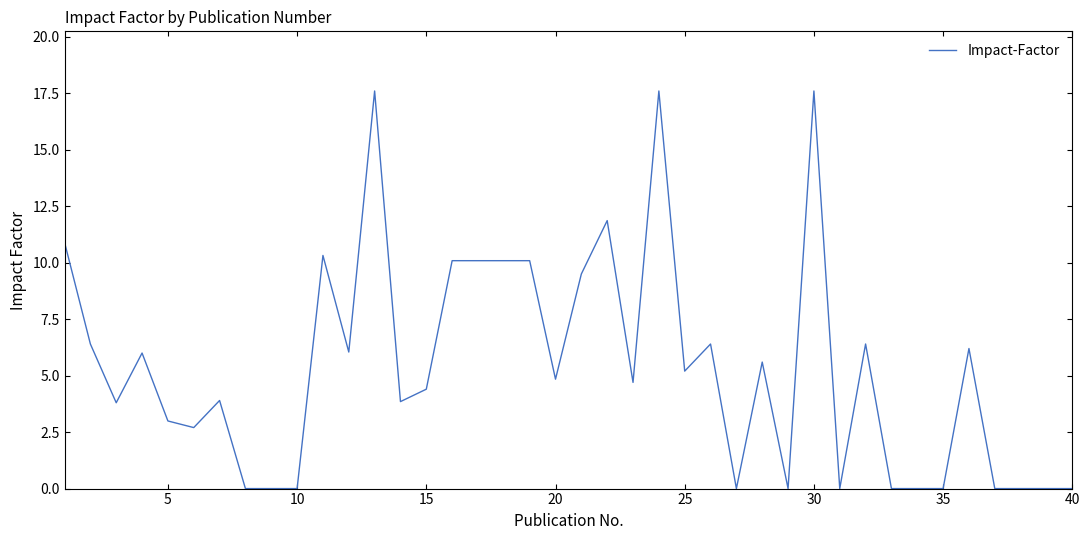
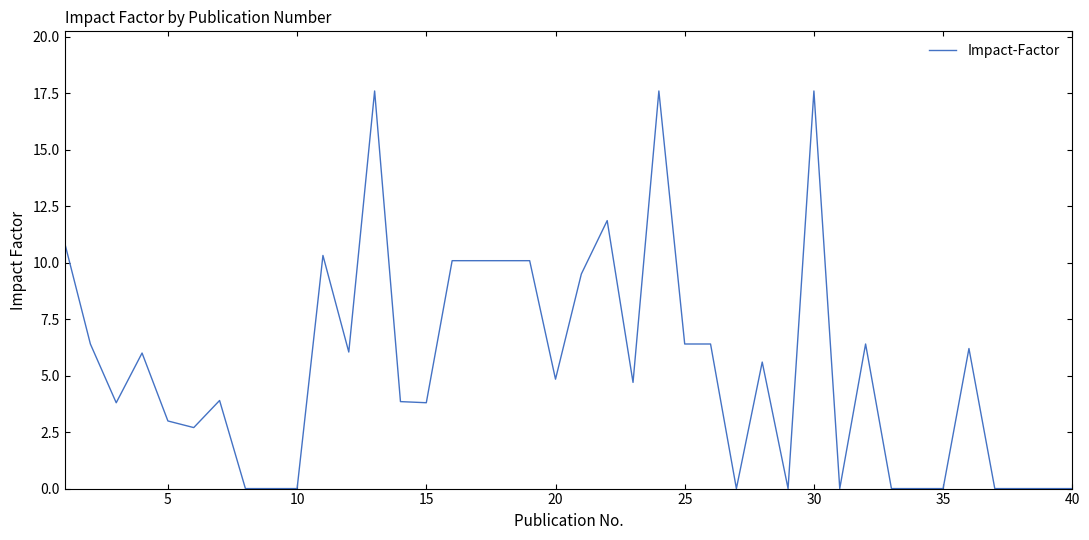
  {
    "5": 3.0,
    "10": 0.0,
-   "15": 4.4,
+   "15": 3.8,
    "20": 4.8,
-   "25": 5.2,
+   "25": 6.4,
    "30": 17.6,
    "35": 0.0,
    "40": 0.0
  }
